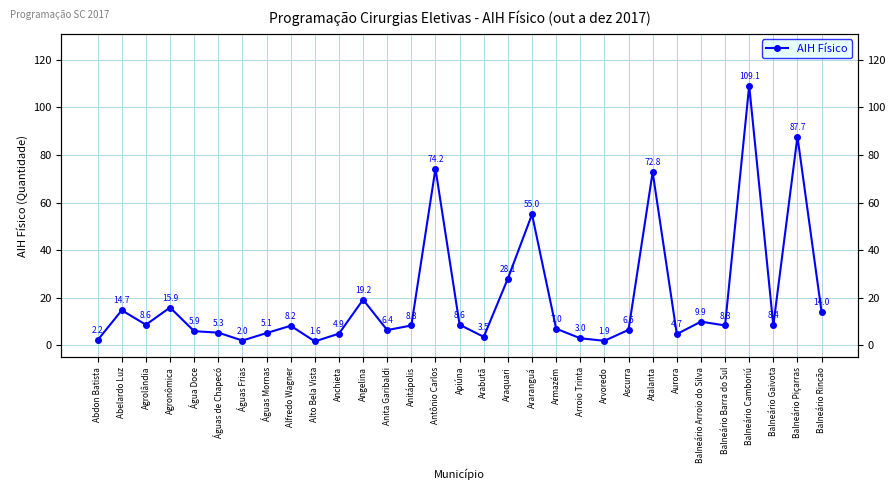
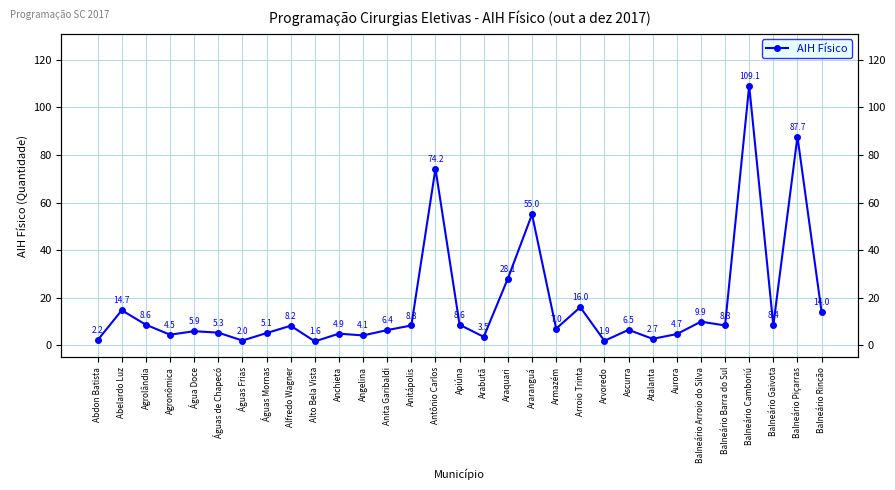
  {
    "Abdon Batista": 2.2,
    "Abelardo Luz": 14.7,
    "Agrolândia": 8.6,
-   "Agronômica": 15.9,
+   "Agronômica": 4.5,
    "Água Doce": 5.9,
    "Águas de Chapecó": 5.3,
    "Águas Frias": 2.0,
    "Águas Mornas": 5.1,
    "Alfredo Wagner": 8.2,
    "Alto Bela Vista": 1.6,
    "Anchieta": 4.9,
-   "Angelina": 19.2,
+   "Angelina": 4.1,
    "Anita Garibaldi": 6.4,
    "Anitápolis": 8.3,
    "Antônio Carlos": 74.2,
    "Apiúna": 8.6,
    "Arabutã": 3.5,
    "Araquari": 28.1,
    "Araranguá": 55.0,
    "Armazém": 7.0,
-   "Arroio Trinta": 3.0,
+   "Arroio Trinta": 16.0,
    "Arvoredo": 1.9,
    "Ascurra": 6.5,
-   "Atalanta": 72.8,
+   "Atalanta": 2.7,
    "Aurora": 4.7,
    "Balneário Arroio do Silva": 9.9,
    "Balneário Barra do Sul": 8.3,
    "Balneário Camboriú": 109.1,
    "Balneário Gaivota": 8.4,
    "Balneário Piçarras": 87.7,
    "Balneário Rincão": 14.0
  }
